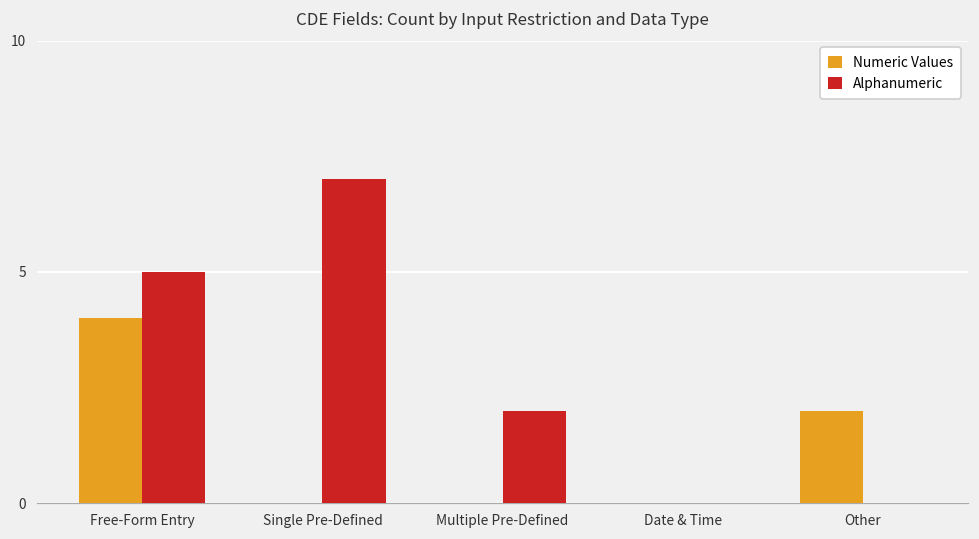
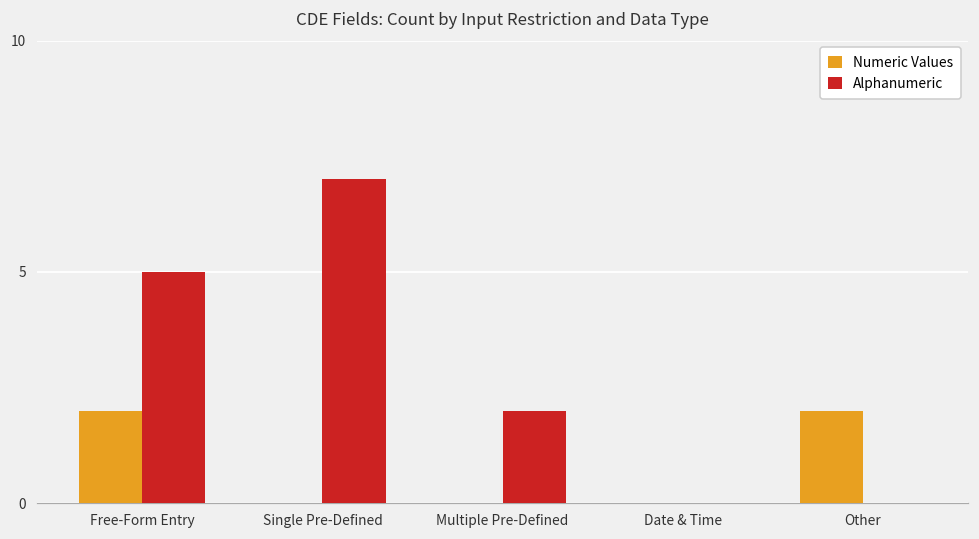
  {
    "Numeric Values": {
-     "Free-Form Entry": 4,
+     "Free-Form Entry": 2,
      "Single Pre-Defined": 0,
      "Multiple Pre-Defined": 0,
      "Date & Time": 0,
      "Other": 2
    },
    "Alphanumeric": {
      "Free-Form Entry": 5,
      "Single Pre-Defined": 7,
      "Multiple Pre-Defined": 2,
      "Date & Time": 0,
      "Other": 0
    }
  }
